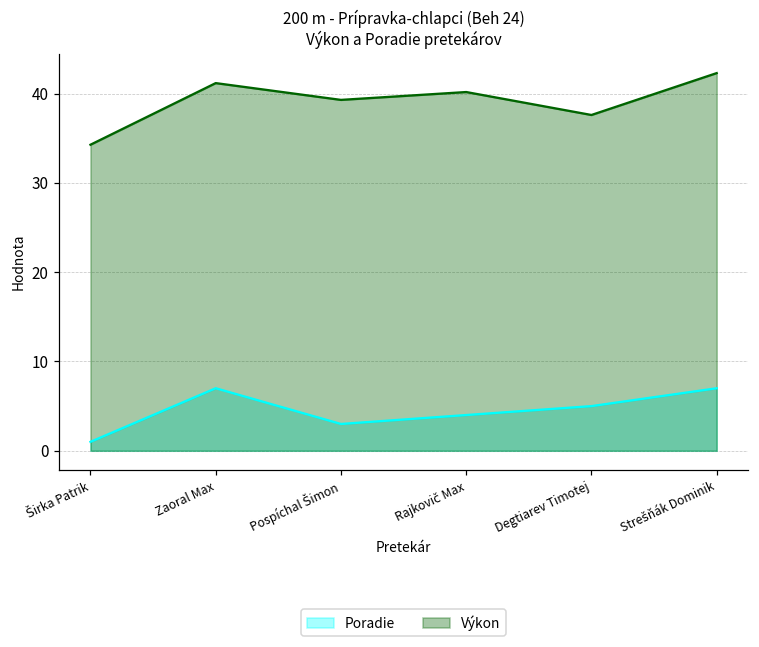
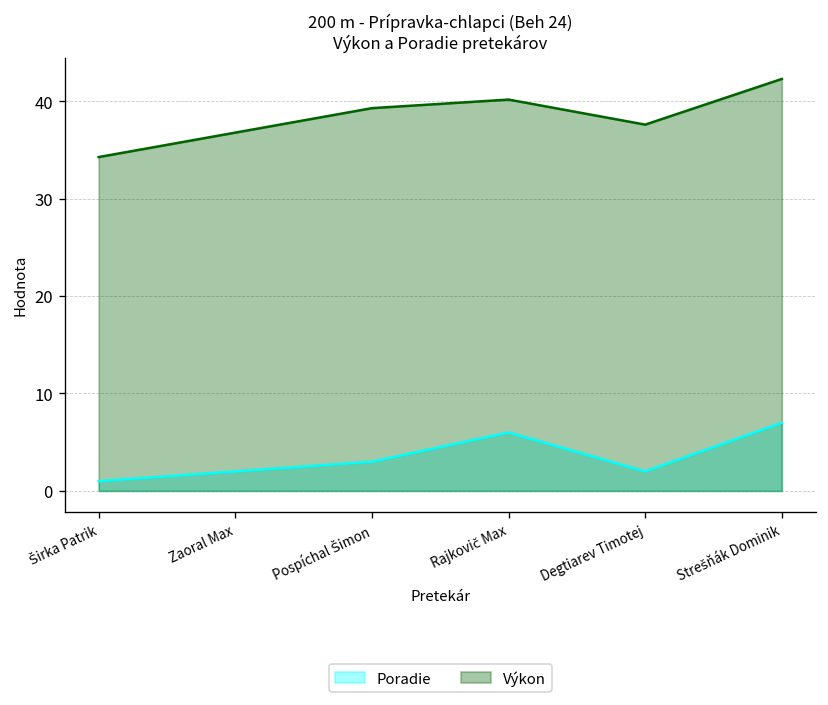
  {
    "Poradie": {
      "Širka Patrik": 1,
-     "Zaoral Max": 7,
+     "Zaoral Max": 2,
      "Pospíchal Šimon": 3,
-     "Rajkovič Max": 4,
-     "Degtiarev Timotej": 5,
+     "Rajkovič Max": 6,
+     "Degtiarev Timotej": 2,
      "Strešňák Dominik": 7
    },
    "Výkon": {
      "Širka Patrik": 34,
-     "Zaoral Max": 41,
+     "Zaoral Max": 37,
      "Pospíchal Šimon": 39,
      "Rajkovič Max": 40,
      "Degtiarev Timotej": 38,
      "Strešňák Dominik": 42
    }
  }
